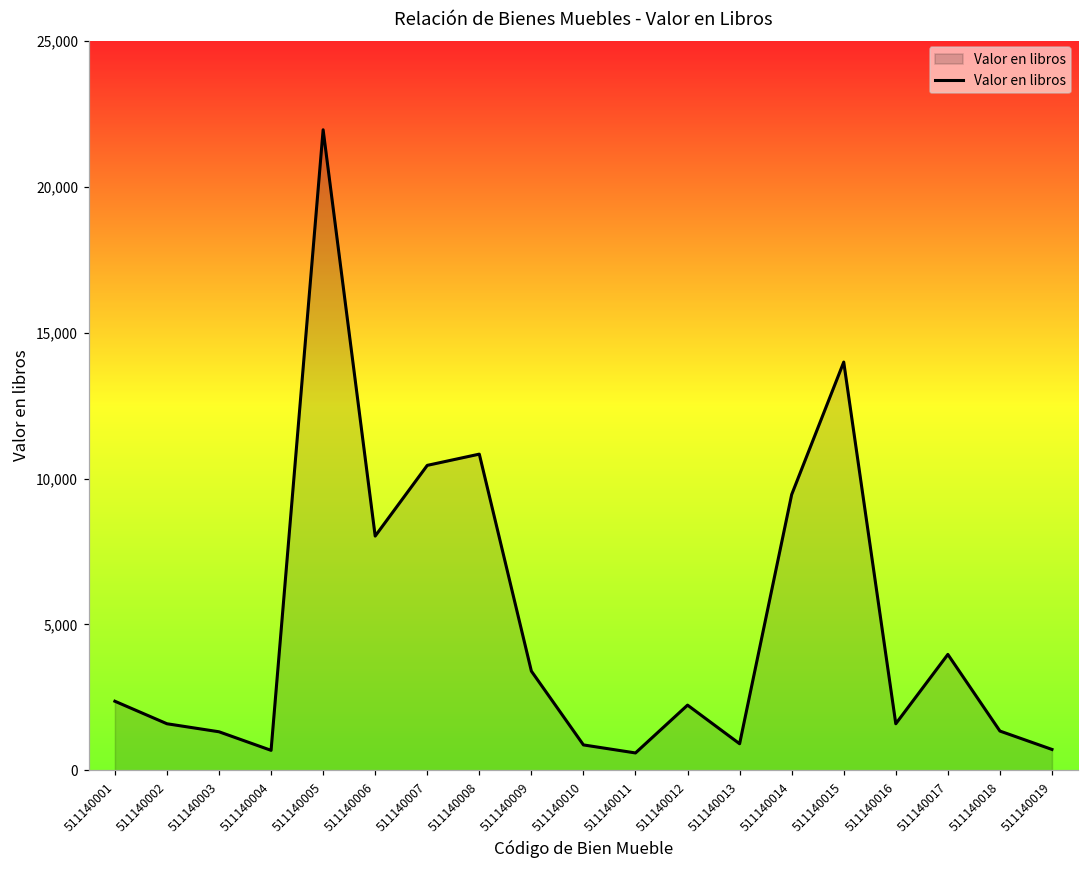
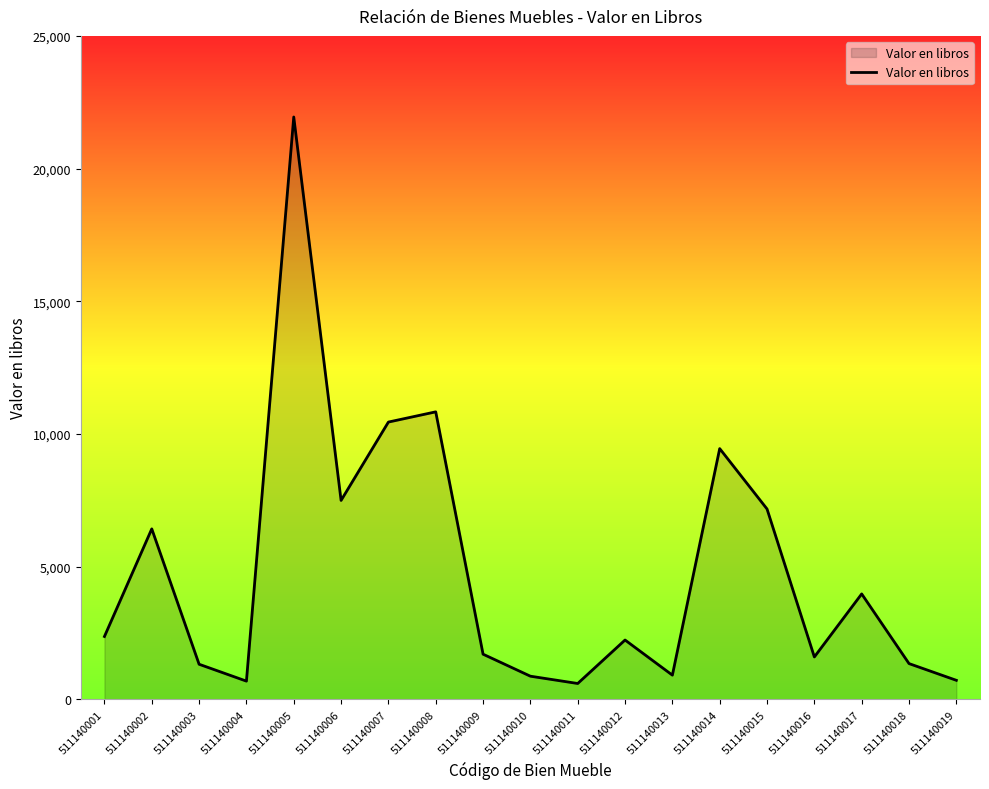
  {
    "511140001": "2,400",
-   "511140002": "1,600",
+   "511140002": "6,400",
    "511140003": "1,300",
    "511140004": "700",
    "511140005": "21,900",
-   "511140006": "8,000",
+   "511140006": "7,500",
    "511140007": "10,500",
    "511140008": "10,800",
-   "511140009": "3,400",
+   "511140009": "1,700",
    "511140010": "900",
    "511140011": "600",
    "511140012": "2,200",
    "511140013": "900",
    "511140014": "9,500",
-   "511140015": "14,000",
+   "511140015": "7,200",
    "511140016": "1,600",
    "511140017": "4,000",
    "511140018": "1,400",
    "511140019": "700"
  }
